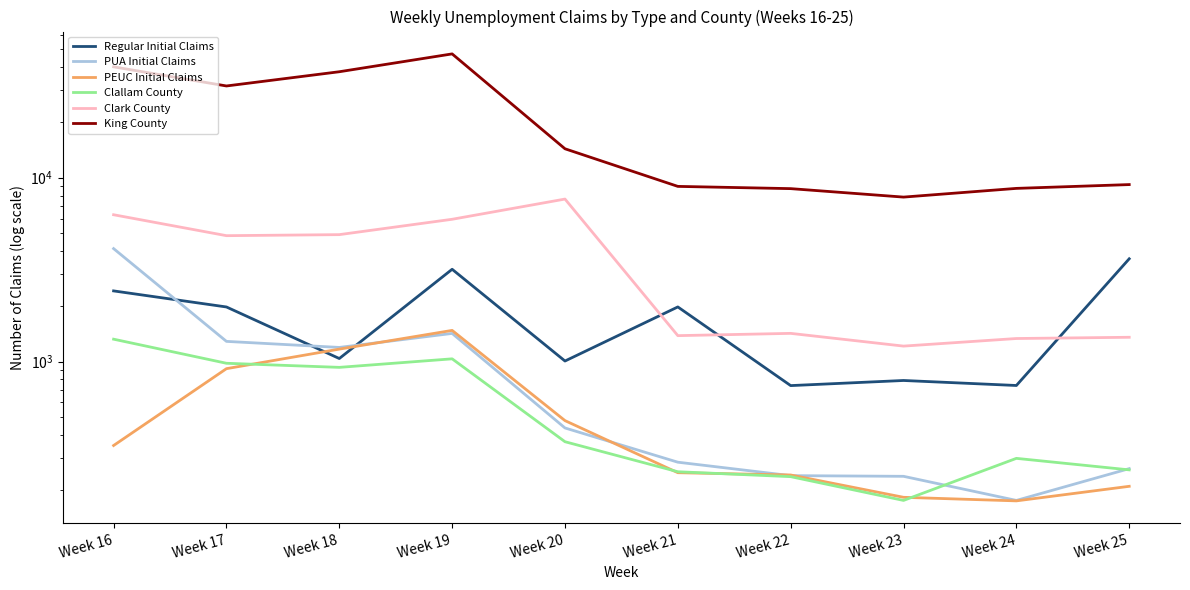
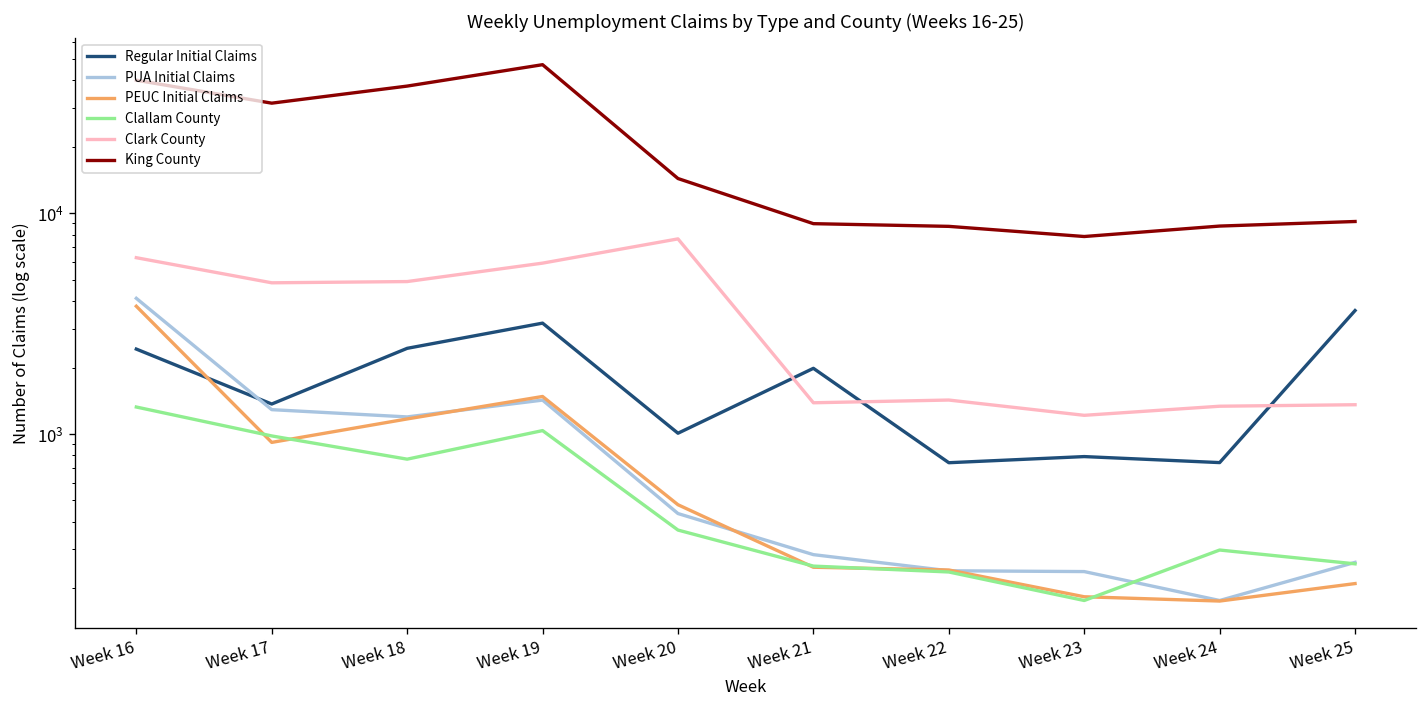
  {
    "Regular Initial Claims": {
      "Week 16": 2400,
-     "Week 17": 2000,
-     "Week 18": 1000,
+     "Week 17": 1400,
+     "Week 18": 2400,
      "Week 19": 3200,
      "Week 20": 1000,
      "Week 21": 2000,
      "Week 22": 740,
      "Week 23": 790,
      "Week 24": 740,
      "Week 25": 3600
    },
    "PUA Initial Claims": {
      "Week 16": 4100,
      "Week 17": 1300,
      "Week 19": 1400,
      "Week 20": 440,
      "Week 21": 280,
      "Week 23": 240
    },
    "PEUC Initial Claims": {
-     "Week 16": 350,
+     "Week 16": 3800,
      "Week 17": 900,
      "Week 19": 1500,
      "Week 20": 480,
      "Week 23": 180,
      "Week 25": 210
    },
    "Clallam County": {
      "Week 16": 1300,
      "Week 17": 1000,
-     "Week 18": 900,
+     "Week 18": 770,
      "Week 19": 1000,
      "Week 20": 370,
      "Week 23": 180,
      "Week 24": 300
    },
    "Clark County": {
      "Week 16": 6300,
      "Week 17": 4800,
      "Week 18": 4900,
      "Week 19": 5900,
      "Week 20": 7700,
      "Week 21": 1400,
      "Week 22": 1400,
      "Week 23": 1200,
      "Week 24": 1300,
      "Week 25": 1400
    },
    "King County": {
      "Week 17": 32000,
      "Week 18": 38000,
      "Week 19": 47000,
      "Week 20": 14000,
      "Week 21": 9000,
      "Week 22": 9000,
      "Week 23": 7800,
      "Week 24": 9000,
      "Week 25": 9000
    }
  }
